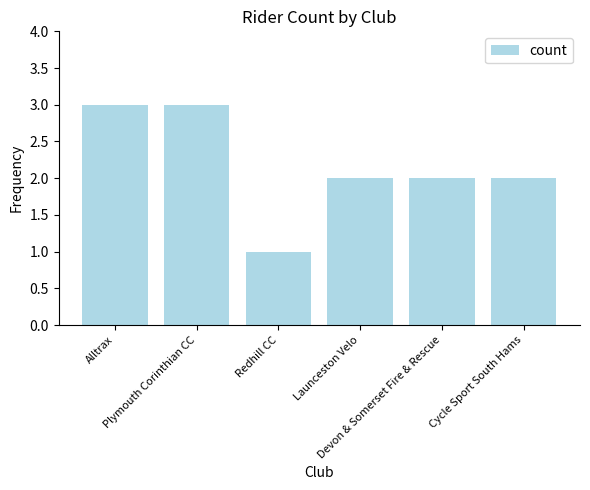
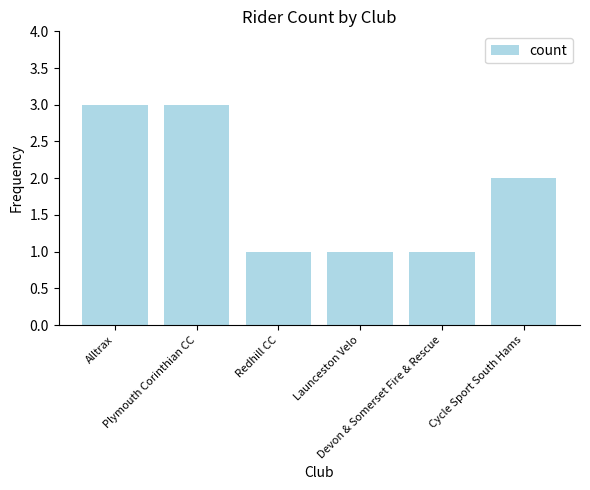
  {
    "Alltrax": 3,
    "Plymouth Corinthian CC": 3,
    "Redhill CC": 1,
-   "Launceston Velo": 2,
-   "Devon & Somerset Fire & Rescue": 2,
+   "Launceston Velo": 1,
+   "Devon & Somerset Fire & Rescue": 1,
    "Cycle Sport South Hams": 2
  }
